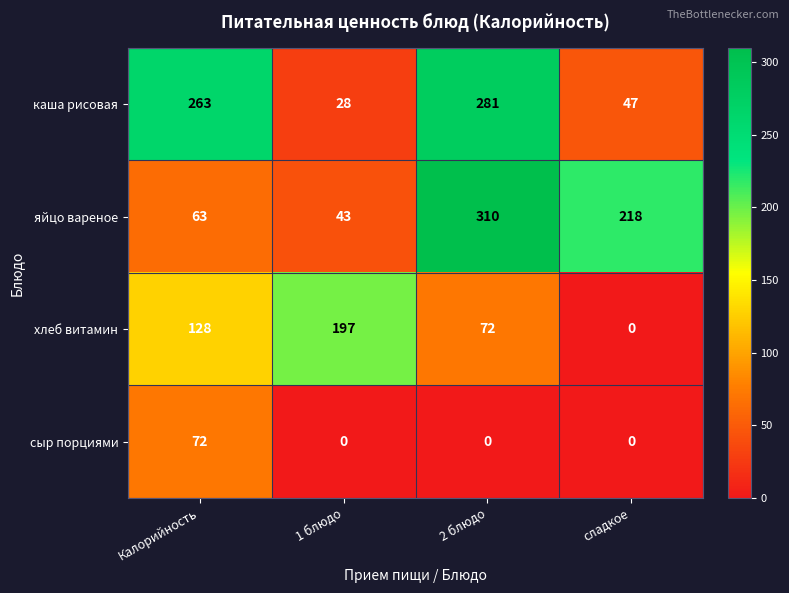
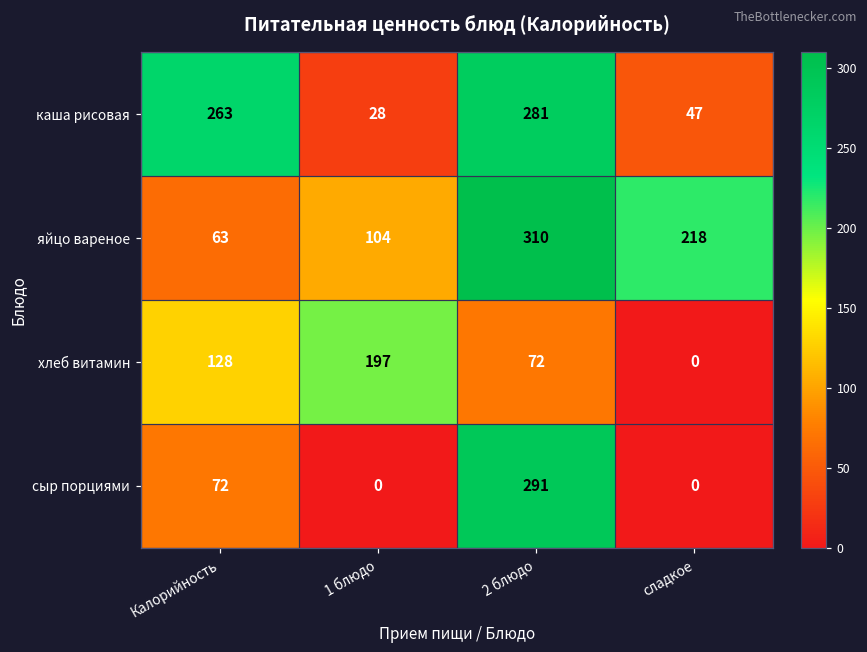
  {
    "каша рисовая": {
      "Калорийность": 263,
      "1 блюдо": 28,
      "2 блюдо": 281,
      "сладкое": 47
    },
    "яйцо вареное": {
      "Калорийность": 63,
-     "1 блюдо": 43,
+     "1 блюдо": 104,
      "2 блюдо": 310,
      "сладкое": 218
    },
    "хлеб витамин": {
      "Калорийность": 128,
      "1 блюдо": 197,
      "2 блюдо": 72,
      "сладкое": 0
    },
    "сыр порциями": {
      "Калорийность": 72,
      "1 блюдо": 0,
-     "2 блюдо": 0,
+     "2 блюдо": 291,
      "сладкое": 0
    }
  }
